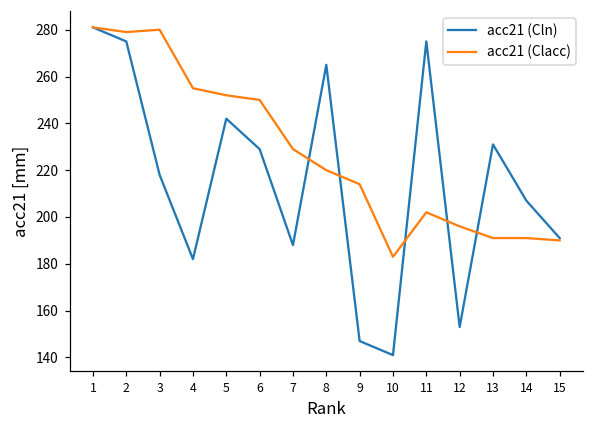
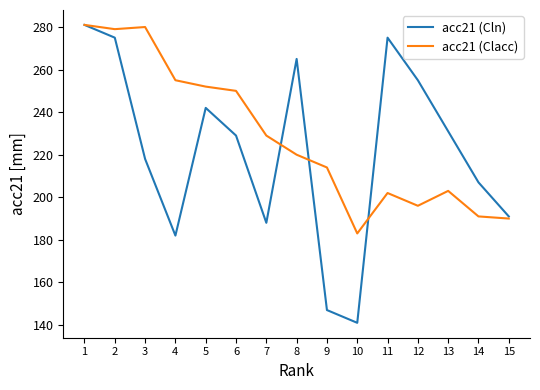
  {
    "acc21 (Cln)": {
      "2": 275,
      "3": 218,
      "4": 182,
      "5": 242,
      "6": 229,
      "7": 188,
      "8": 265,
      "9": 147,
      "10": 141,
      "11": 275,
-     "12": 153,
+     "12": 255,
      "13": 231,
      "14": 207
    },
    "acc21 (Clacc)": {
      "2": 279,
      "3": 280,
      "4": 255,
      "5": 252,
      "6": 250,
      "7": 229,
      "8": 220,
      "9": 214,
      "10": 183,
      "11": 202,
      "12": 196,
-     "13": 191,
+     "13": 203,
      "14": 191
    }
  }
